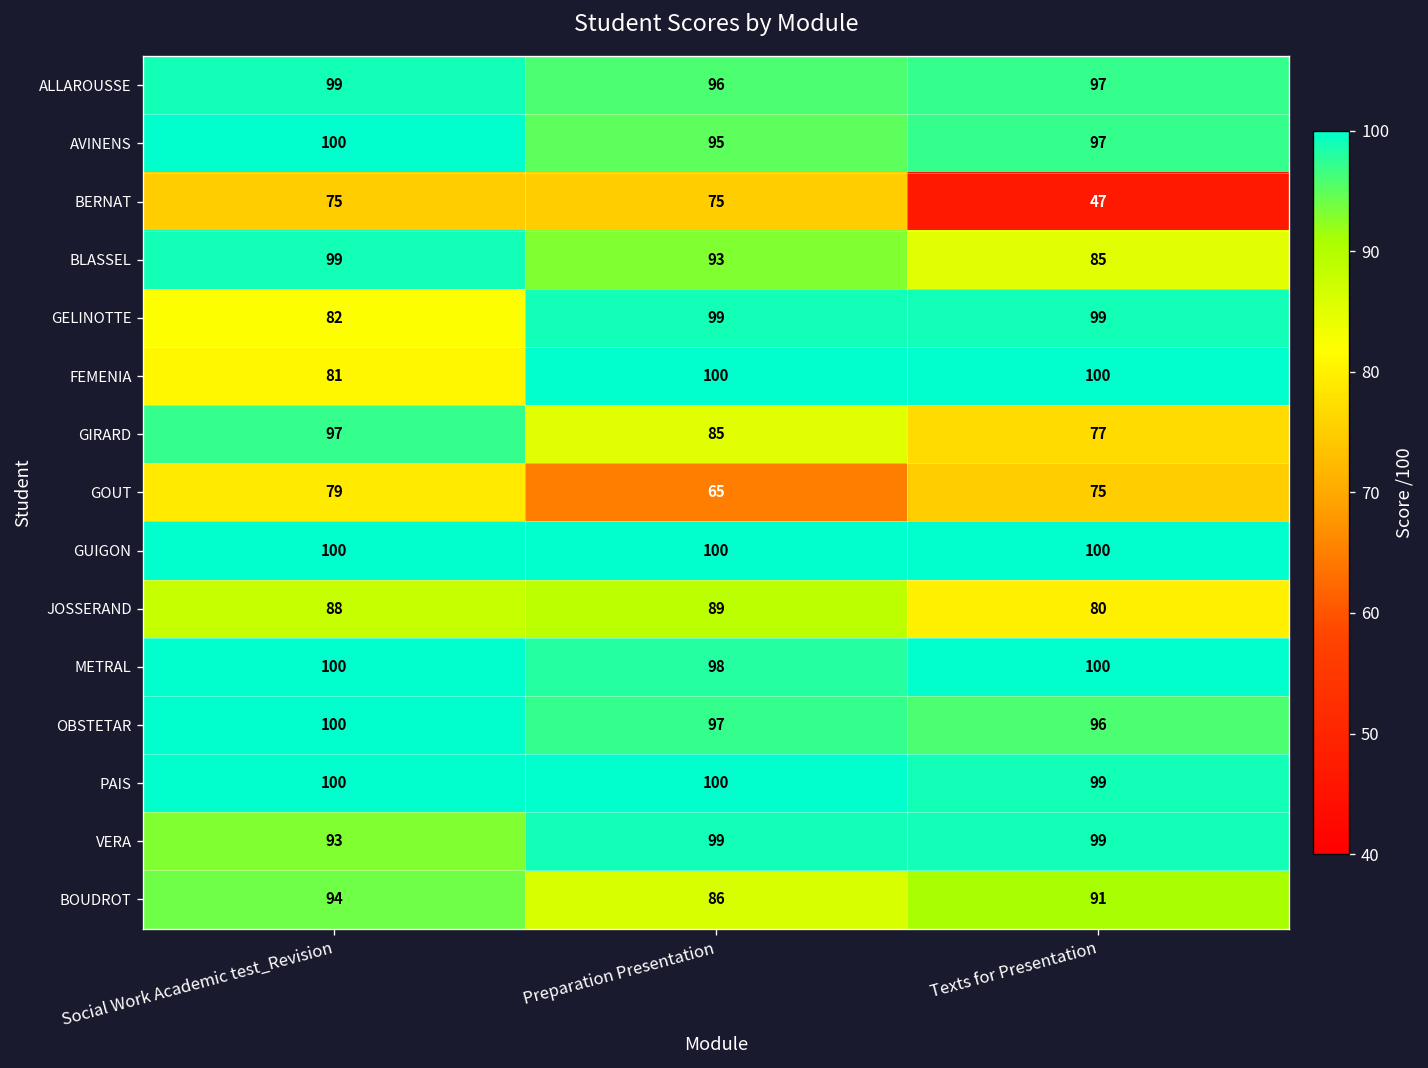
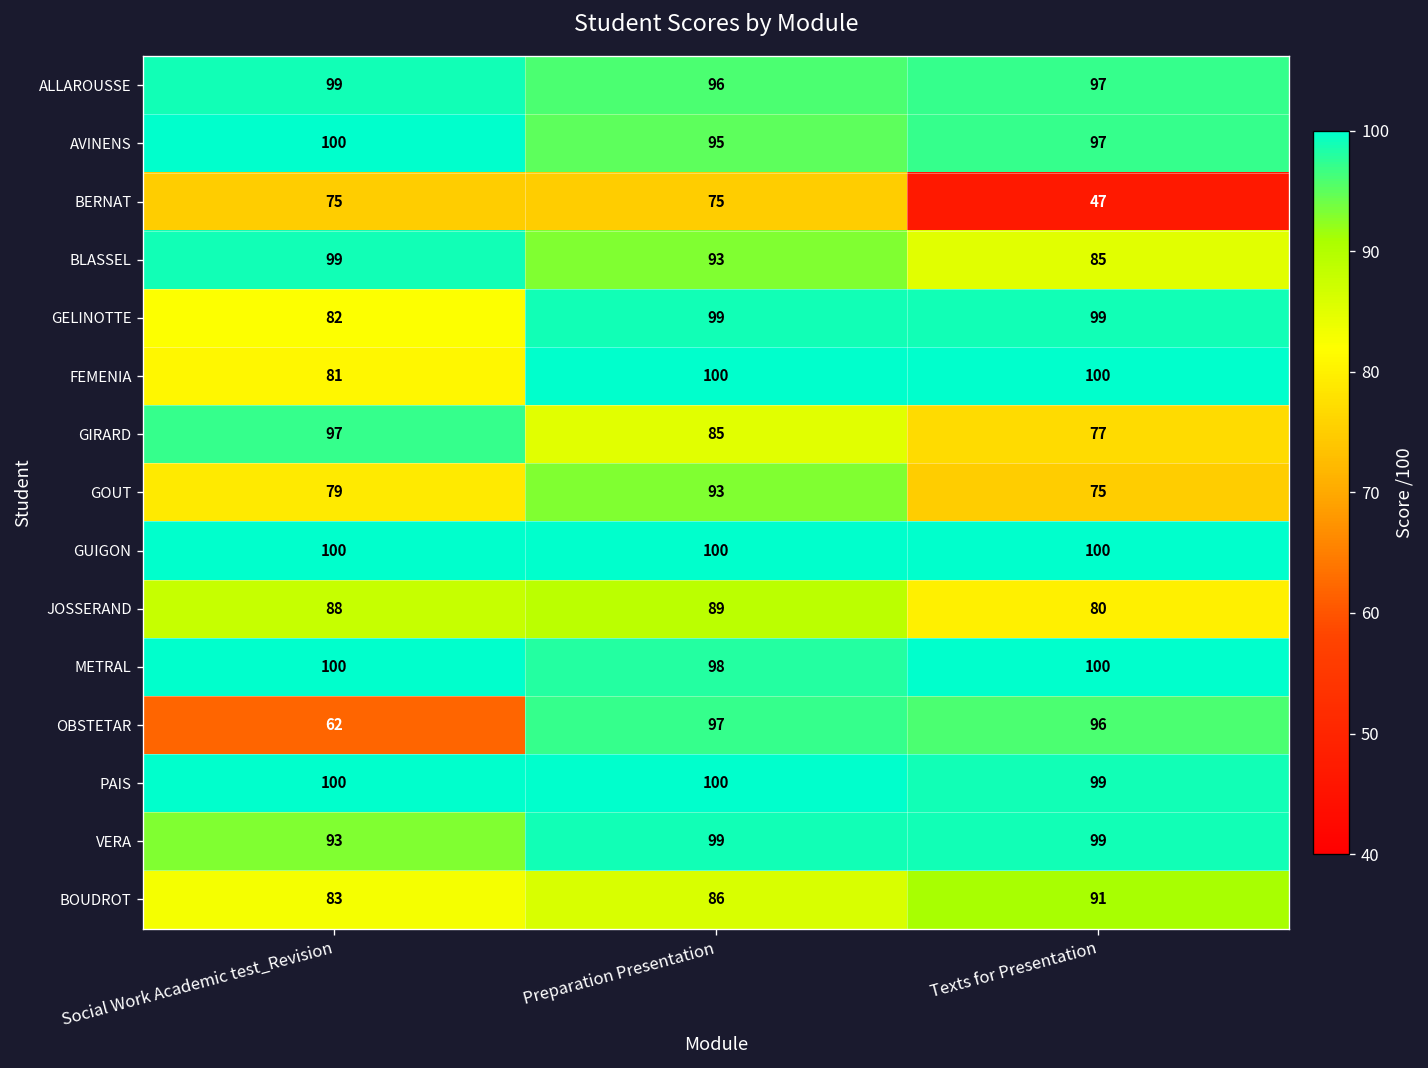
  {
    "ALLAROUSSE": {
      "Social Work Academic test_Revision": 99,
      "Preparation Presentation": 96,
      "Texts for Presentation": 97
    },
    "AVINENS": {
      "Social Work Academic test_Revision": 100,
      "Preparation Presentation": 95,
      "Texts for Presentation": 97
    },
    "BERNAT": {
      "Social Work Academic test_Revision": 75,
      "Preparation Presentation": 75,
      "Texts for Presentation": 47
    },
    "BLASSEL": {
      "Social Work Academic test_Revision": 99,
      "Preparation Presentation": 93,
      "Texts for Presentation": 85
    },
    "GELINOTTE": {
      "Social Work Academic test_Revision": 82,
      "Preparation Presentation": 99,
      "Texts for Presentation": 99
    },
    "FEMENIA": {
      "Social Work Academic test_Revision": 81,
      "Preparation Presentation": 100,
      "Texts for Presentation": 100
    },
    "GIRARD": {
      "Social Work Academic test_Revision": 97,
      "Preparation Presentation": 85,
      "Texts for Presentation": 77
    },
    "GOUT": {
      "Social Work Academic test_Revision": 79,
-     "Preparation Presentation": 65,
+     "Preparation Presentation": 93,
      "Texts for Presentation": 75
    },
    "GUIGON": {
      "Social Work Academic test_Revision": 100,
      "Preparation Presentation": 100,
      "Texts for Presentation": 100
    },
    "JOSSERAND": {
      "Social Work Academic test_Revision": 88,
      "Preparation Presentation": 89,
      "Texts for Presentation": 80
    },
    "METRAL": {
      "Social Work Academic test_Revision": 100,
      "Preparation Presentation": 98,
      "Texts for Presentation": 100
    },
    "OBSTETAR": {
-     "Social Work Academic test_Revision": 100,
+     "Social Work Academic test_Revision": 62,
      "Preparation Presentation": 97,
      "Texts for Presentation": 96
    },
    "PAIS": {
      "Social Work Academic test_Revision": 100,
      "Preparation Presentation": 100,
      "Texts for Presentation": 99
    },
    "VERA": {
      "Social Work Academic test_Revision": 93,
      "Preparation Presentation": 99,
      "Texts for Presentation": 99
    },
    "BOUDROT": {
-     "Social Work Academic test_Revision": 94,
+     "Social Work Academic test_Revision": 83,
      "Preparation Presentation": 86,
      "Texts for Presentation": 91
    }
  }
